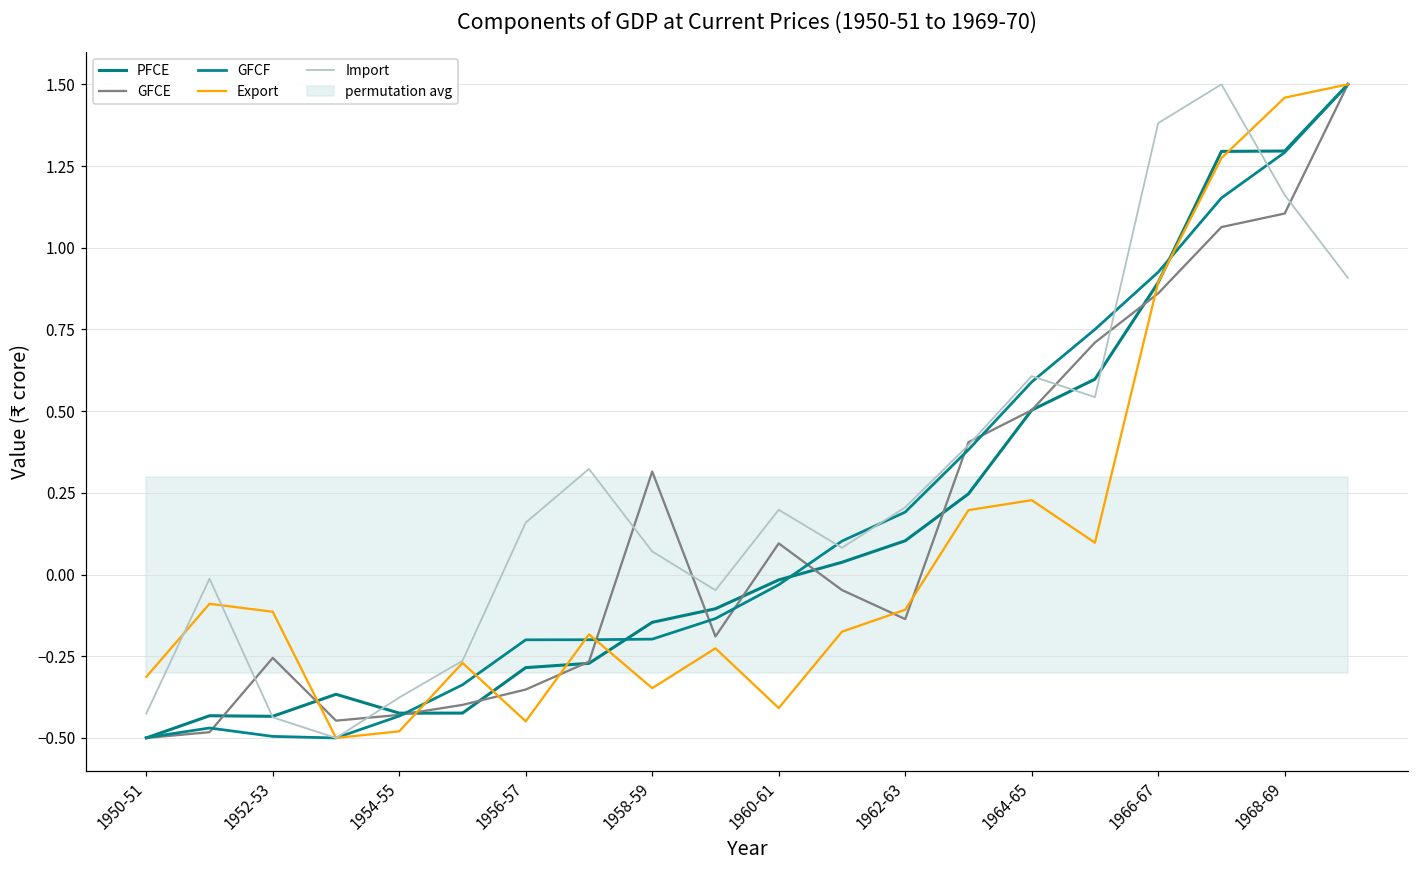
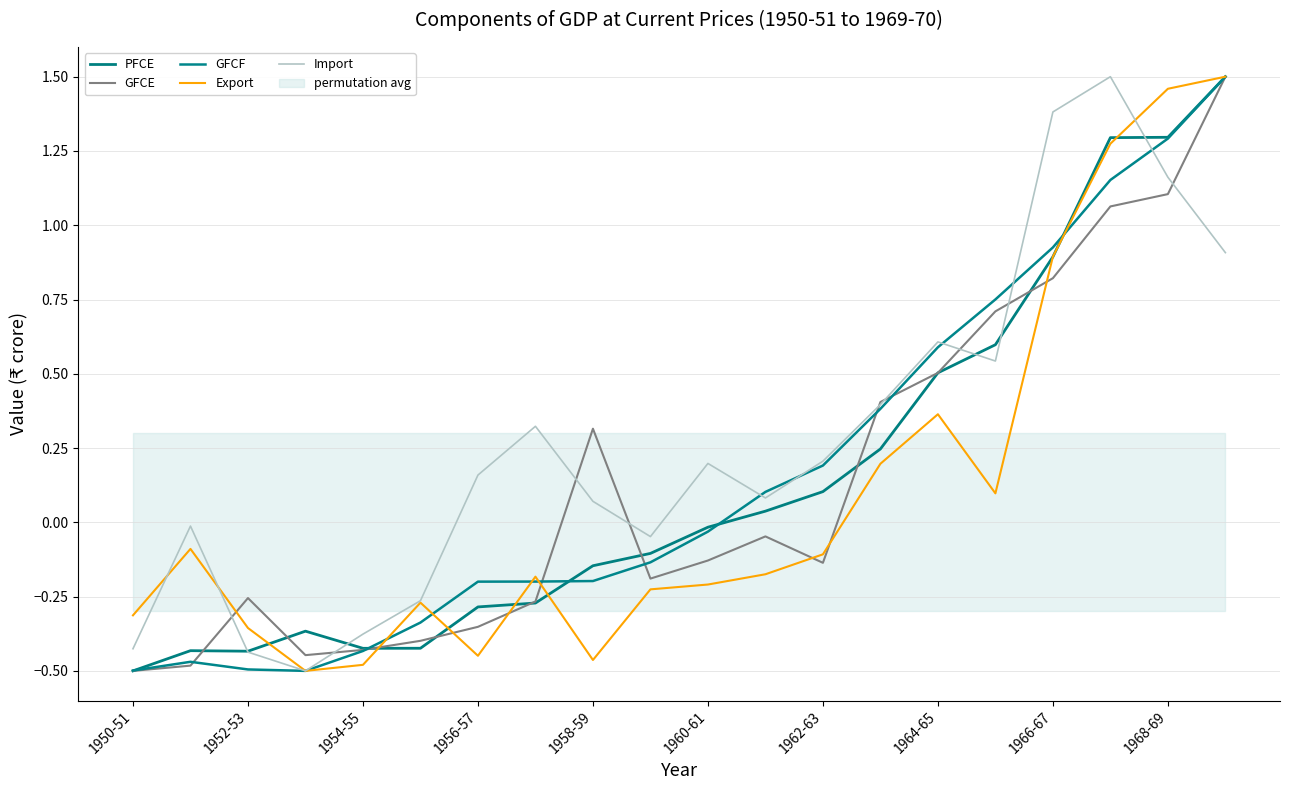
  {
    "GFCE": {
      "1952-53": -0.25,
      "1956-57": -0.35,
      "1958-59": 0.32,
-     "1960-61": 0.10,
+     "1960-61": -0.13,
      "1962-63": -0.14,
-     "1966-67": 0.86,
+     "1966-67": 0.82,
      "1968-69": 1.10
    },
    "Export": {
      "1950-51": -0.31,
-     "1952-53": -0.11,
+     "1952-53": -0.36,
      "1954-55": -0.48,
      "1956-57": -0.45,
-     "1958-59": -0.35,
-     "1960-61": -0.41,
+     "1958-59": -0.46,
+     "1960-61": -0.21,
      "1962-63": -0.11,
-     "1964-65": 0.23,
+     "1964-65": 0.36,
      "1968-69": 1.46
    }
  }
